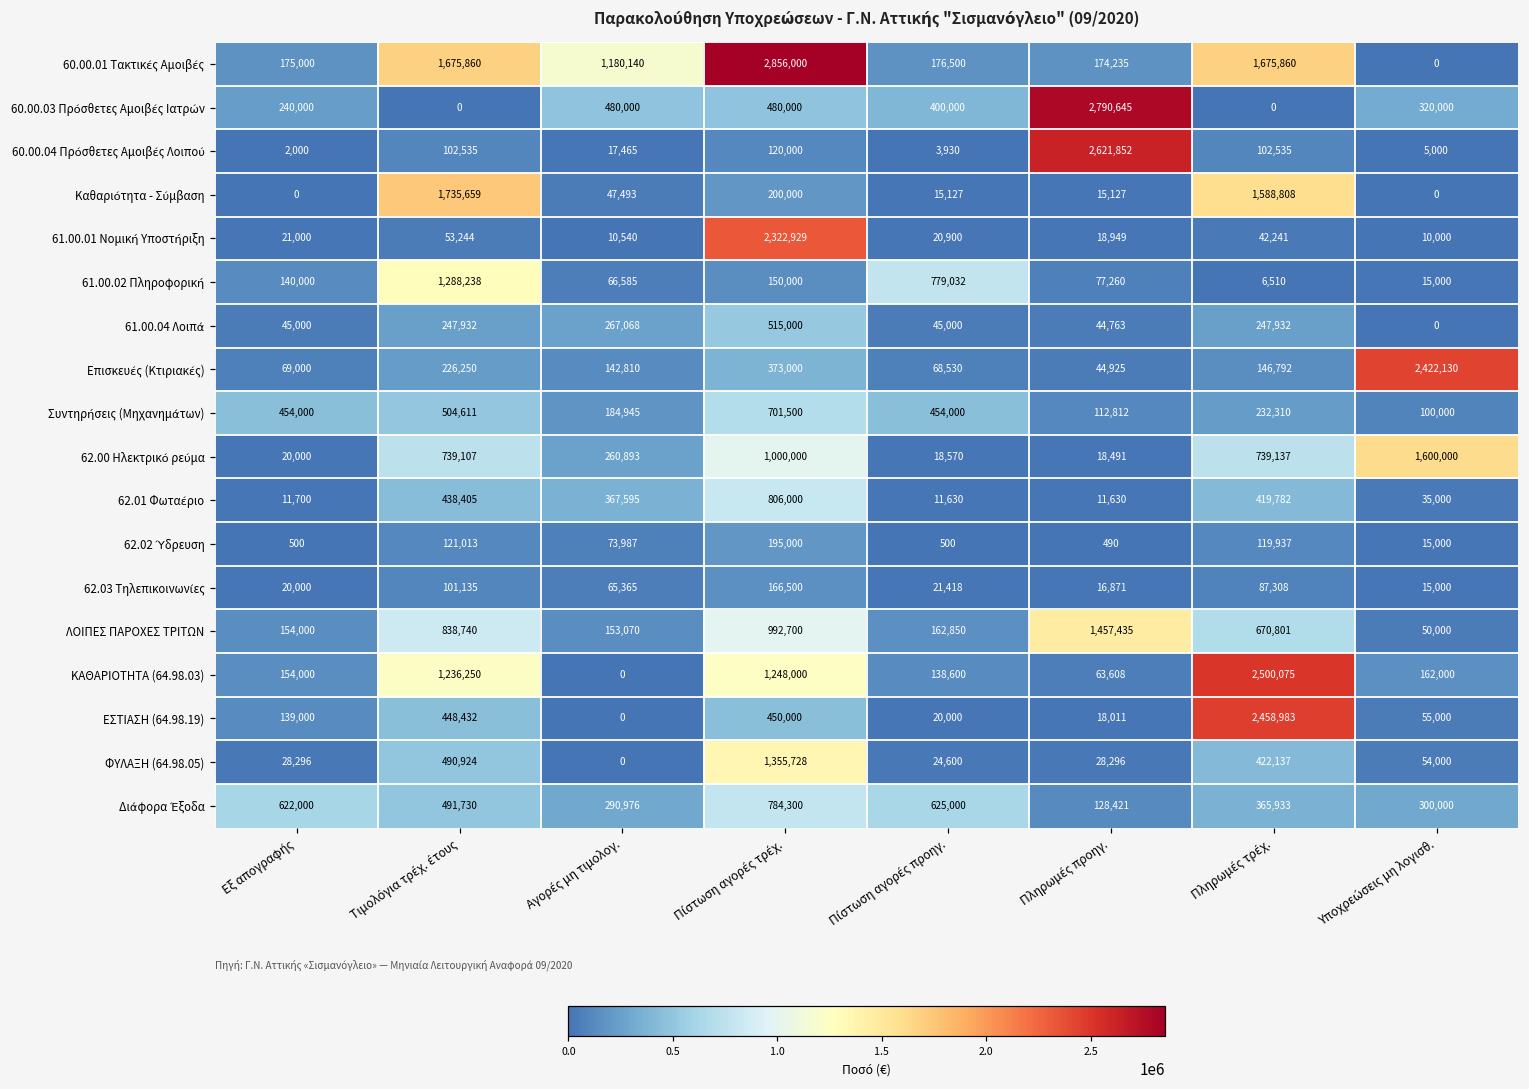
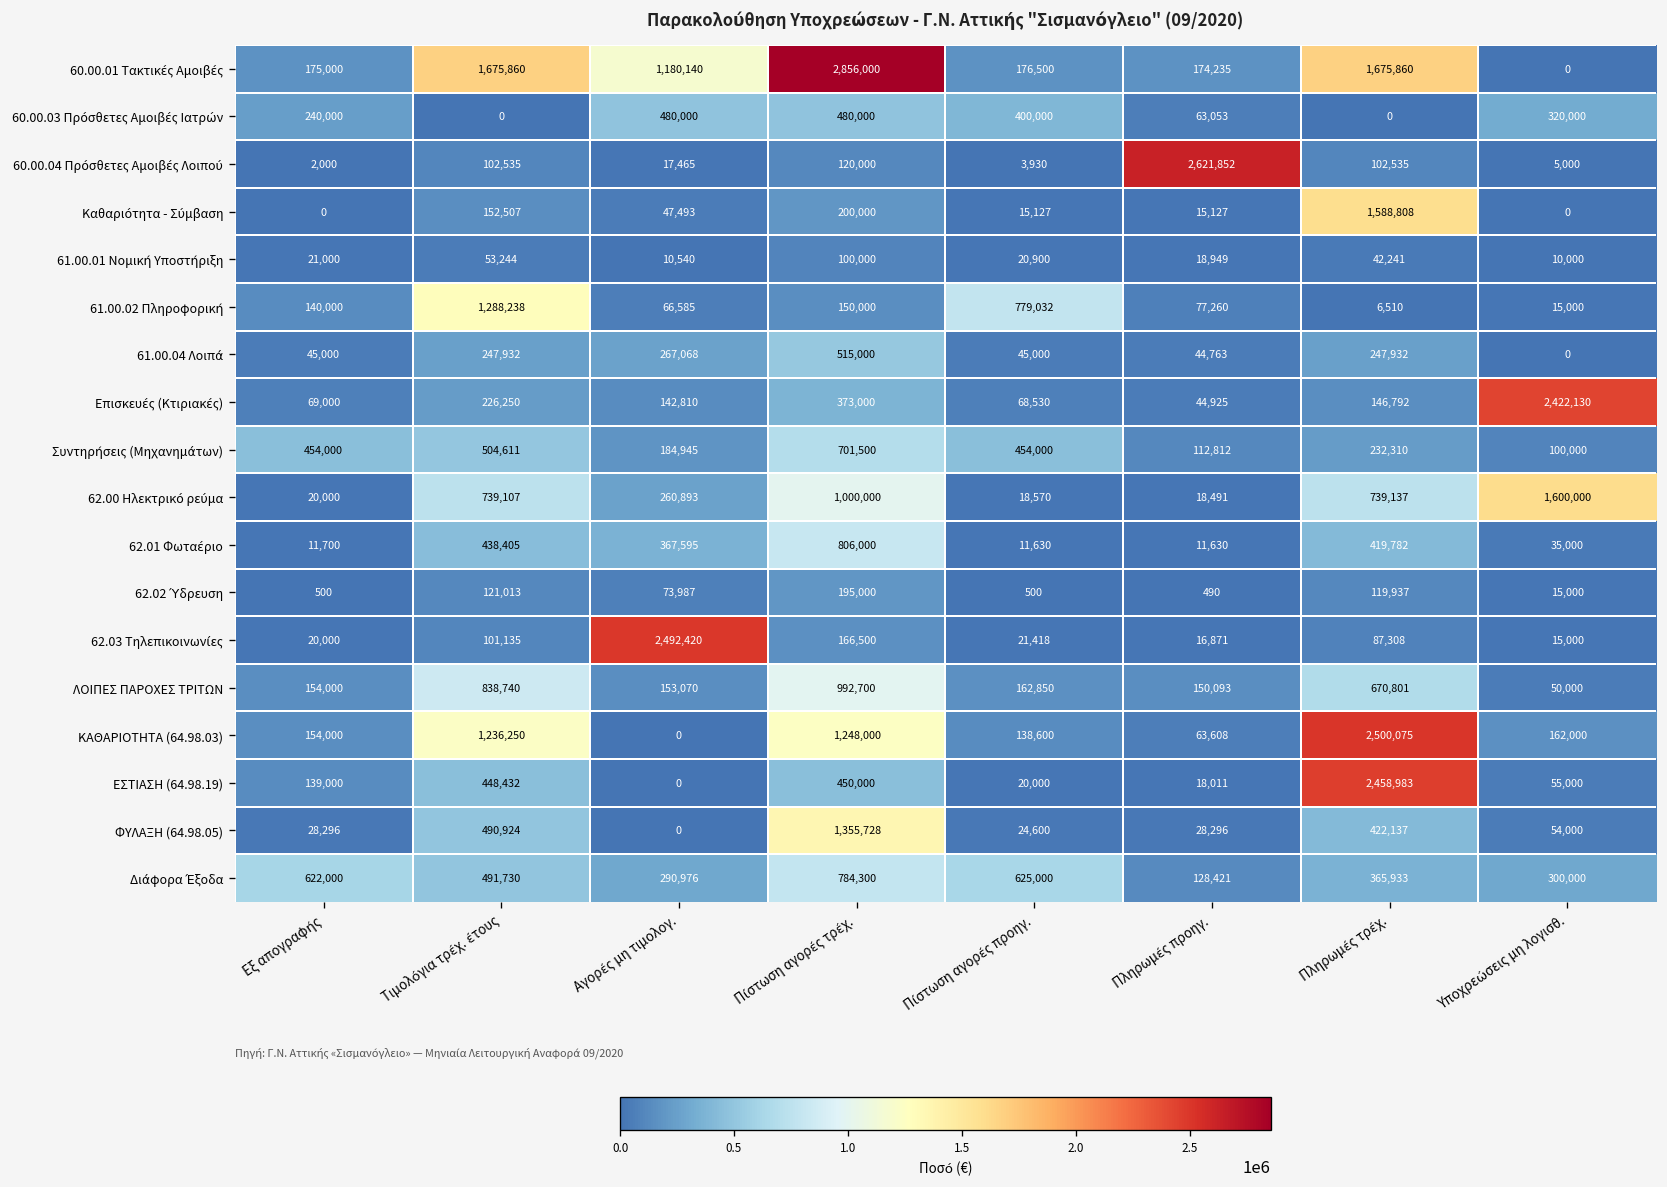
  {
    "60.00.01 Τακτικές Αμοιβές": {
      "Εξ απογραφής": "175,000",
      "Τιμολόγια τρέχ. έτους": "1,675,860",
      "Αγορές μη τιμολογ.": "1,180,140",
      "Πίστωση αγορές τρέχ.": "2,856,000",
      "Πίστωση αγορές προηγ.": "176,500",
      "Πληρωμές προηγ.": "174,235",
      "Πληρωμές τρέχ.": "1,675,860",
      "Υποχρεώσεις μη λογισθ.": "0"
    },
    "60.00.03 Πρόσθετες Αμοιβές Ιατρών": {
      "Εξ απογραφής": "240,000",
      "Τιμολόγια τρέχ. έτους": "0",
      "Αγορές μη τιμολογ.": "480,000",
      "Πίστωση αγορές τρέχ.": "480,000",
      "Πίστωση αγορές προηγ.": "400,000",
-     "Πληρωμές προηγ.": "2,790,645",
+     "Πληρωμές προηγ.": "63,053",
      "Πληρωμές τρέχ.": "0",
      "Υποχρεώσεις μη λογισθ.": "320,000"
    },
    "60.00.04 Πρόσθετες Αμοιβές Λοιπού": {
      "Εξ απογραφής": "2,000",
      "Τιμολόγια τρέχ. έτους": "102,535",
      "Αγορές μη τιμολογ.": "17,465",
      "Πίστωση αγορές τρέχ.": "120,000",
      "Πίστωση αγορές προηγ.": "3,930",
      "Πληρωμές προηγ.": "2,621,852",
      "Πληρωμές τρέχ.": "102,535",
      "Υποχρεώσεις μη λογισθ.": "5,000"
    },
    "Καθαριότητα - Σύμβαση": {
      "Εξ απογραφής": "0",
-     "Τιμολόγια τρέχ. έτους": "1,735,659",
+     "Τιμολόγια τρέχ. έτους": "152,507",
      "Αγορές μη τιμολογ.": "47,493",
      "Πίστωση αγορές τρέχ.": "200,000",
      "Πίστωση αγορές προηγ.": "15,127",
      "Πληρωμές προηγ.": "15,127",
      "Πληρωμές τρέχ.": "1,588,808",
      "Υποχρεώσεις μη λογισθ.": "0"
    },
    "61.00.01 Νομική Υποστήριξη": {
      "Εξ απογραφής": "21,000",
      "Τιμολόγια τρέχ. έτους": "53,244",
      "Αγορές μη τιμολογ.": "10,540",
-     "Πίστωση αγορές τρέχ.": "2,322,929",
+     "Πίστωση αγορές τρέχ.": "100,000",
      "Πίστωση αγορές προηγ.": "20,900",
      "Πληρωμές προηγ.": "18,949",
      "Πληρωμές τρέχ.": "42,241",
      "Υποχρεώσεις μη λογισθ.": "10,000"
    },
    "61.00.02 Πληροφορική": {
      "Εξ απογραφής": "140,000",
      "Τιμολόγια τρέχ. έτους": "1,288,238",
      "Αγορές μη τιμολογ.": "66,585",
      "Πίστωση αγορές τρέχ.": "150,000",
      "Πίστωση αγορές προηγ.": "779,032",
      "Πληρωμές προηγ.": "77,260",
      "Πληρωμές τρέχ.": "6,510",
      "Υποχρεώσεις μη λογισθ.": "15,000"
    },
    "61.00.04 Λοιπά": {
      "Εξ απογραφής": "45,000",
      "Τιμολόγια τρέχ. έτους": "247,932",
      "Αγορές μη τιμολογ.": "267,068",
      "Πίστωση αγορές τρέχ.": "515,000",
      "Πίστωση αγορές προηγ.": "45,000",
      "Πληρωμές προηγ.": "44,763",
      "Πληρωμές τρέχ.": "247,932",
      "Υποχρεώσεις μη λογισθ.": "0"
    },
    "Επισκευές (Κτιριακές)": {
      "Εξ απογραφής": "69,000",
      "Τιμολόγια τρέχ. έτους": "226,250",
      "Αγορές μη τιμολογ.": "142,810",
      "Πίστωση αγορές τρέχ.": "373,000",
      "Πίστωση αγορές προηγ.": "68,530",
      "Πληρωμές προηγ.": "44,925",
      "Πληρωμές τρέχ.": "146,792",
      "Υποχρεώσεις μη λογισθ.": "2,422,130"
    },
    "Συντηρήσεις (Μηχανημάτων)": {
      "Εξ απογραφής": "454,000",
      "Τιμολόγια τρέχ. έτους": "504,611",
      "Αγορές μη τιμολογ.": "184,945",
      "Πίστωση αγορές τρέχ.": "701,500",
      "Πίστωση αγορές προηγ.": "454,000",
      "Πληρωμές προηγ.": "112,812",
      "Πληρωμές τρέχ.": "232,310",
      "Υποχρεώσεις μη λογισθ.": "100,000"
    },
    "62.00 Ηλεκτρικό ρεύμα": {
      "Εξ απογραφής": "20,000",
      "Τιμολόγια τρέχ. έτους": "739,107",
      "Αγορές μη τιμολογ.": "260,893",
      "Πίστωση αγορές τρέχ.": "1,000,000",
      "Πίστωση αγορές προηγ.": "18,570",
      "Πληρωμές προηγ.": "18,491",
      "Πληρωμές τρέχ.": "739,137",
      "Υποχρεώσεις μη λογισθ.": "1,600,000"
    },
    "62.01 Φωταέριο": {
      "Εξ απογραφής": "11,700",
      "Τιμολόγια τρέχ. έτους": "438,405",
      "Αγορές μη τιμολογ.": "367,595",
      "Πίστωση αγορές τρέχ.": "806,000",
      "Πίστωση αγορές προηγ.": "11,630",
      "Πληρωμές προηγ.": "11,630",
      "Πληρωμές τρέχ.": "419,782",
      "Υποχρεώσεις μη λογισθ.": "35,000"
    },
    "62.02 Ύδρευση": {
      "Εξ απογραφής": "500",
      "Τιμολόγια τρέχ. έτους": "121,013",
      "Αγορές μη τιμολογ.": "73,987",
      "Πίστωση αγορές τρέχ.": "195,000",
      "Πίστωση αγορές προηγ.": "500",
      "Πληρωμές προηγ.": "490",
      "Πληρωμές τρέχ.": "119,937",
      "Υποχρεώσεις μη λογισθ.": "15,000"
    },
    "62.03 Τηλεπικοινωνίες": {
      "Εξ απογραφής": "20,000",
      "Τιμολόγια τρέχ. έτους": "101,135",
-     "Αγορές μη τιμολογ.": "65,365",
+     "Αγορές μη τιμολογ.": "2,492,420",
      "Πίστωση αγορές τρέχ.": "166,500",
      "Πίστωση αγορές προηγ.": "21,418",
      "Πληρωμές προηγ.": "16,871",
      "Πληρωμές τρέχ.": "87,308",
      "Υποχρεώσεις μη λογισθ.": "15,000"
    },
    "ΛΟΙΠΕΣ ΠΑΡΟΧΕΣ ΤΡΙΤΩΝ": {
      "Εξ απογραφής": "154,000",
      "Τιμολόγια τρέχ. έτους": "838,740",
      "Αγορές μη τιμολογ.": "153,070",
      "Πίστωση αγορές τρέχ.": "992,700",
      "Πίστωση αγορές προηγ.": "162,850",
-     "Πληρωμές προηγ.": "1,457,435",
+     "Πληρωμές προηγ.": "150,093",
      "Πληρωμές τρέχ.": "670,801",
      "Υποχρεώσεις μη λογισθ.": "50,000"
    },
    "ΚΑΘΑΡΙΟΤΗΤΑ (64.98.03)": {
      "Εξ απογραφής": "154,000",
      "Τιμολόγια τρέχ. έτους": "1,236,250",
      "Αγορές μη τιμολογ.": "0",
      "Πίστωση αγορές τρέχ.": "1,248,000",
      "Πίστωση αγορές προηγ.": "138,600",
      "Πληρωμές προηγ.": "63,608",
      "Πληρωμές τρέχ.": "2,500,075",
      "Υποχρεώσεις μη λογισθ.": "162,000"
    },
    "ΕΣΤΙΑΣΗ (64.98.19)": {
      "Εξ απογραφής": "139,000",
      "Τιμολόγια τρέχ. έτους": "448,432",
      "Αγορές μη τιμολογ.": "0",
      "Πίστωση αγορές τρέχ.": "450,000",
      "Πίστωση αγορές προηγ.": "20,000",
      "Πληρωμές προηγ.": "18,011",
      "Πληρωμές τρέχ.": "2,458,983",
      "Υποχρεώσεις μη λογισθ.": "55,000"
    },
    "ΦΥΛΑΞΗ (64.98.05)": {
      "Εξ απογραφής": "28,296",
      "Τιμολόγια τρέχ. έτους": "490,924",
      "Αγορές μη τιμολογ.": "0",
      "Πίστωση αγορές τρέχ.": "1,355,728",
      "Πίστωση αγορές προηγ.": "24,600",
      "Πληρωμές προηγ.": "28,296",
      "Πληρωμές τρέχ.": "422,137",
      "Υποχρεώσεις μη λογισθ.": "54,000"
    },
    "Διάφορα Έξοδα": {
      "Εξ απογραφής": "622,000",
      "Τιμολόγια τρέχ. έτους": "491,730",
      "Αγορές μη τιμολογ.": "290,976",
      "Πίστωση αγορές τρέχ.": "784,300",
      "Πίστωση αγορές προηγ.": "625,000",
      "Πληρωμές προηγ.": "128,421",
      "Πληρωμές τρέχ.": "365,933",
      "Υποχρεώσεις μη λογισθ.": "300,000"
    }
  }
